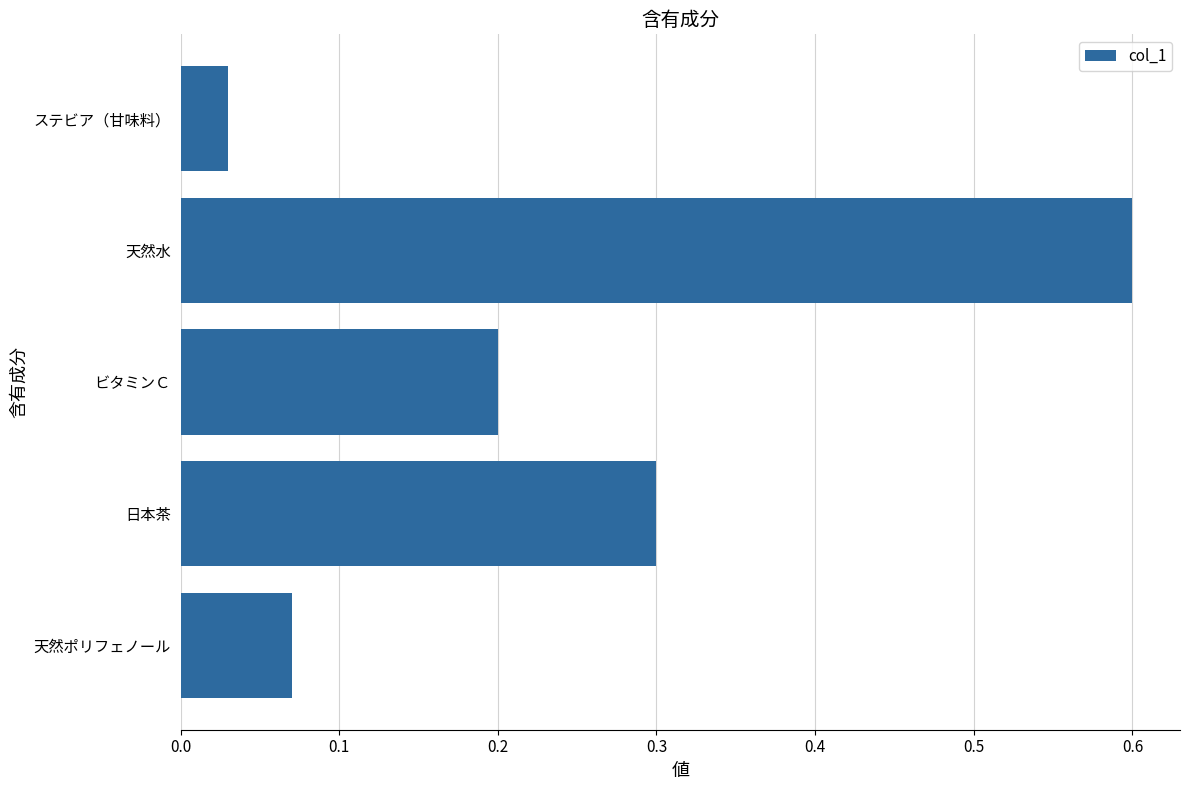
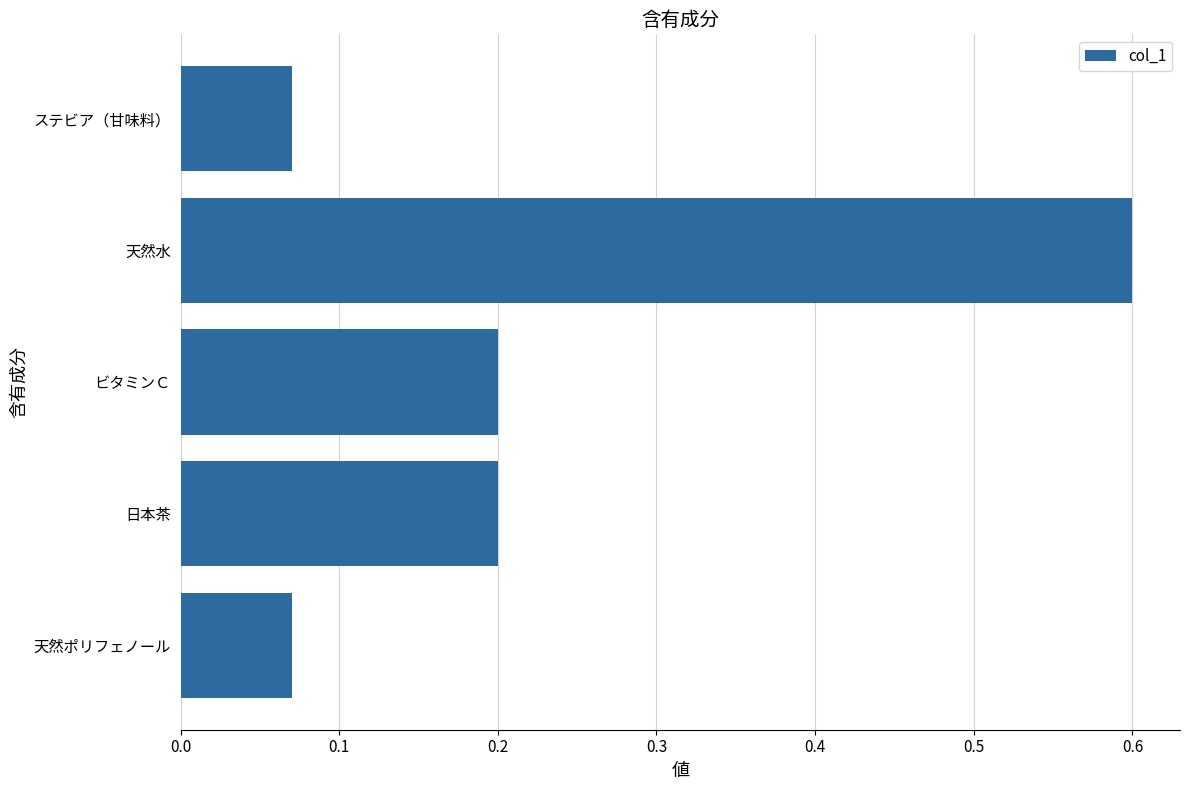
  {
-   "ステビア（甘味料）": 0.03,
+   "ステビア（甘味料）": 0.07,
    "天然水": 0.60,
    "ビタミンＣ": 0.20,
-   "日本茶": 0.3,
+   "日本茶": 0.2,
    "天然ポリフェノール": 0.07
  }
